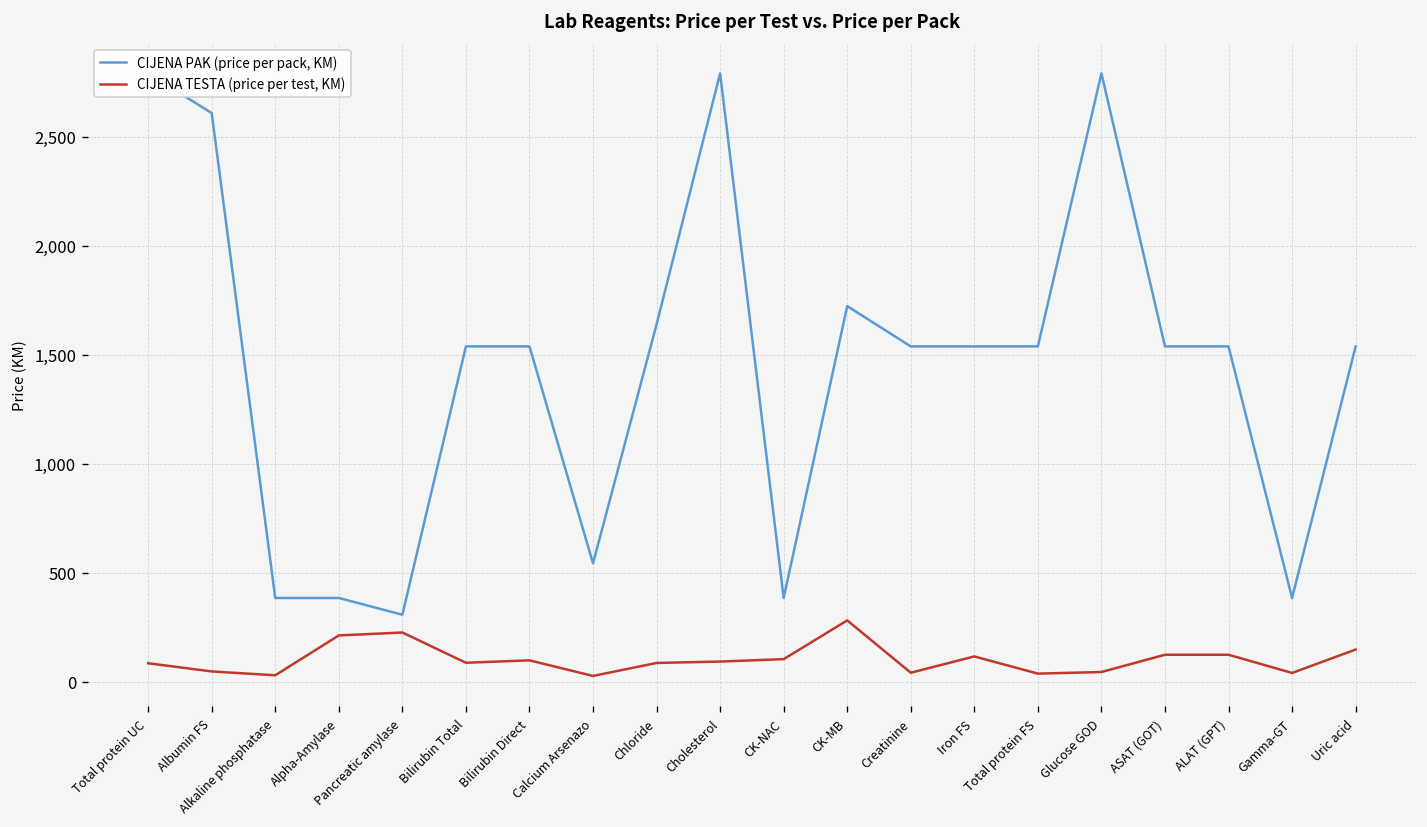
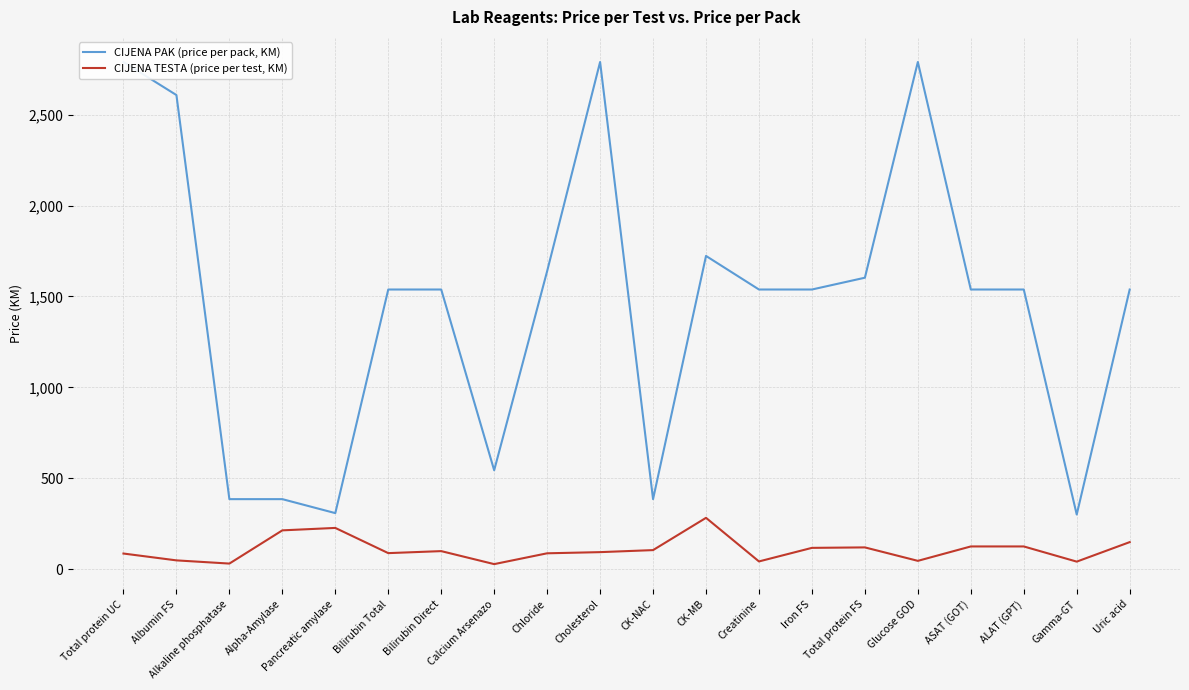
  {
    "CIJENA PAK (price per pack, KM)": {
      "Albumin FS": "2,610",
      "Alkaline phosphatase": "380",
      "Alpha-Amylase": "380",
      "Pancreatic amylase": "310",
      "Bilirubin Total": "1,540",
      "Bilirubin Direct": "1,540",
      "Calcium Arsenazo": "540",
      "Chloride": "1,640",
      "Cholesterol": "2,790",
      "CK-NAC": "380",
      "CK-MB": "1,720",
      "Creatinine": "1,540",
      "Iron FS": "1,540",
-     "Total protein FS": "1,540",
+     "Total protein FS": "1,600",
      "Glucose GOD": "2,790",
      "ASAT (GOT)": "1,540",
      "ALAT (GPT)": "1,540",
-     "Gamma-GT": "380",
+     "Gamma-GT": "300",
      "Uric acid": "1,540"
    },
    "CIJENA TESTA (price per test, KM)": {
      "Total protein UC": "90",
      "Albumin FS": "50",
      "Alkaline phosphatase": "30",
      "Alpha-Amylase": "210",
      "Pancreatic amylase": "230",
      "Bilirubin Total": "90",
      "Bilirubin Direct": "100",
      "Calcium Arsenazo": "30",
      "Chloride": "90",
      "Cholesterol": "90",
      "CK-NAC": "100",
      "CK-MB": "280",
      "Creatinine": "40",
      "Iron FS": "120",
-     "Total protein FS": "40",
+     "Total protein FS": "120",
      "Glucose GOD": "50",
      "ASAT (GOT)": "120",
      "ALAT (GPT)": "120",
      "Gamma-GT": "40",
      "Uric acid": "150"
    }
  }
